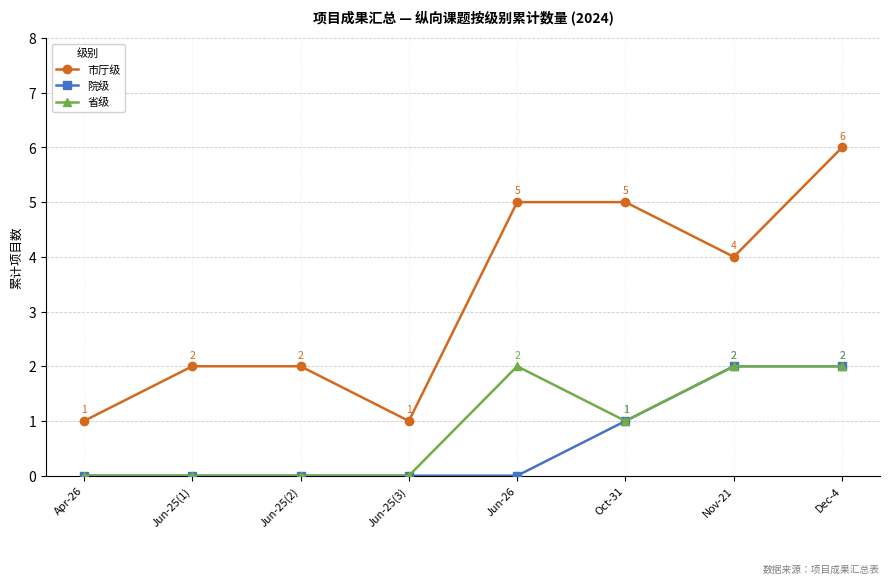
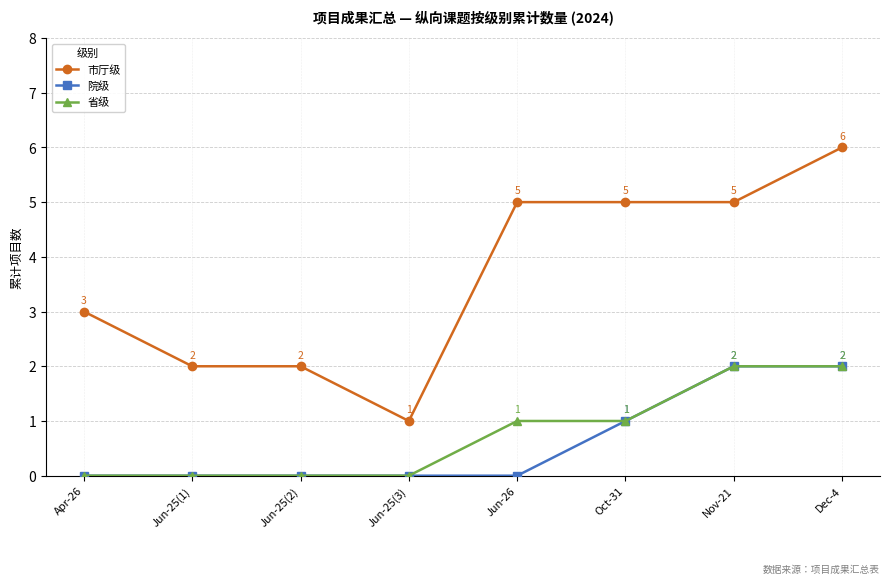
  {
    "市厅级": {
-     "Apr-26": 1,
+     "Apr-26": 3,
      "Jun-25(1)": 2,
      "Jun-25(2)": 2,
      "Jun-25(3)": 1,
      "Jun-26": 5,
      "Oct-31": 5,
-     "Nov-21": 4,
+     "Nov-21": 5,
      "Dec-4": 6
    },
    "院级": {
      "Jun-26": 0.0
    },
    "省级": {
-     "Jun-26": 2
+     "Jun-26": 1
    }
  }
